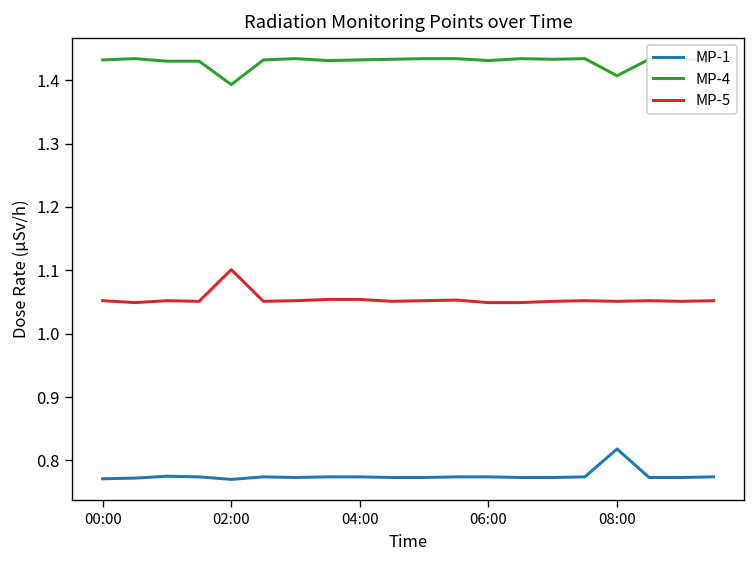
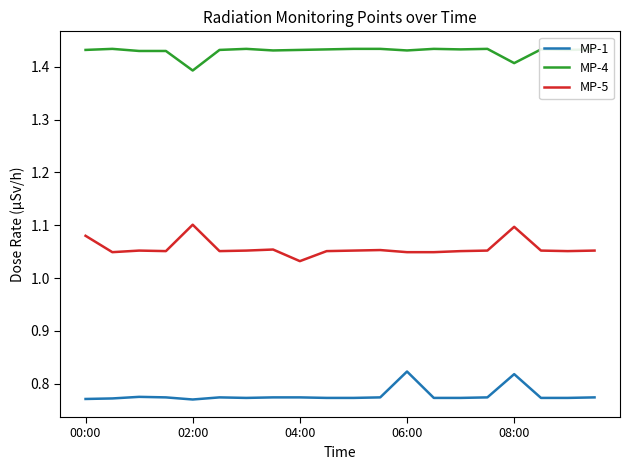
  {
    "MP-1": {
      "00:00": 0.77,
      "02:00": 0.77,
      "04:00": 0.77,
-     "06:00": 0.77,
+     "06:00": 0.82,
      "08:00": 0.82
    },
    "MP-4": {
      "00:00": 1.43,
      "02:00": 1.39,
      "04:00": 1.43,
      "06:00": 1.43,
      "08:00": 1.41
    },
    "MP-5": {
-     "00:00": 1.05,
+     "00:00": 1.08,
      "02:00": 1.10,
-     "04:00": 1.05,
+     "04:00": 1.03,
      "06:00": 1.05,
-     "08:00": 1.05
+     "08:00": 1.10
    }
  }
